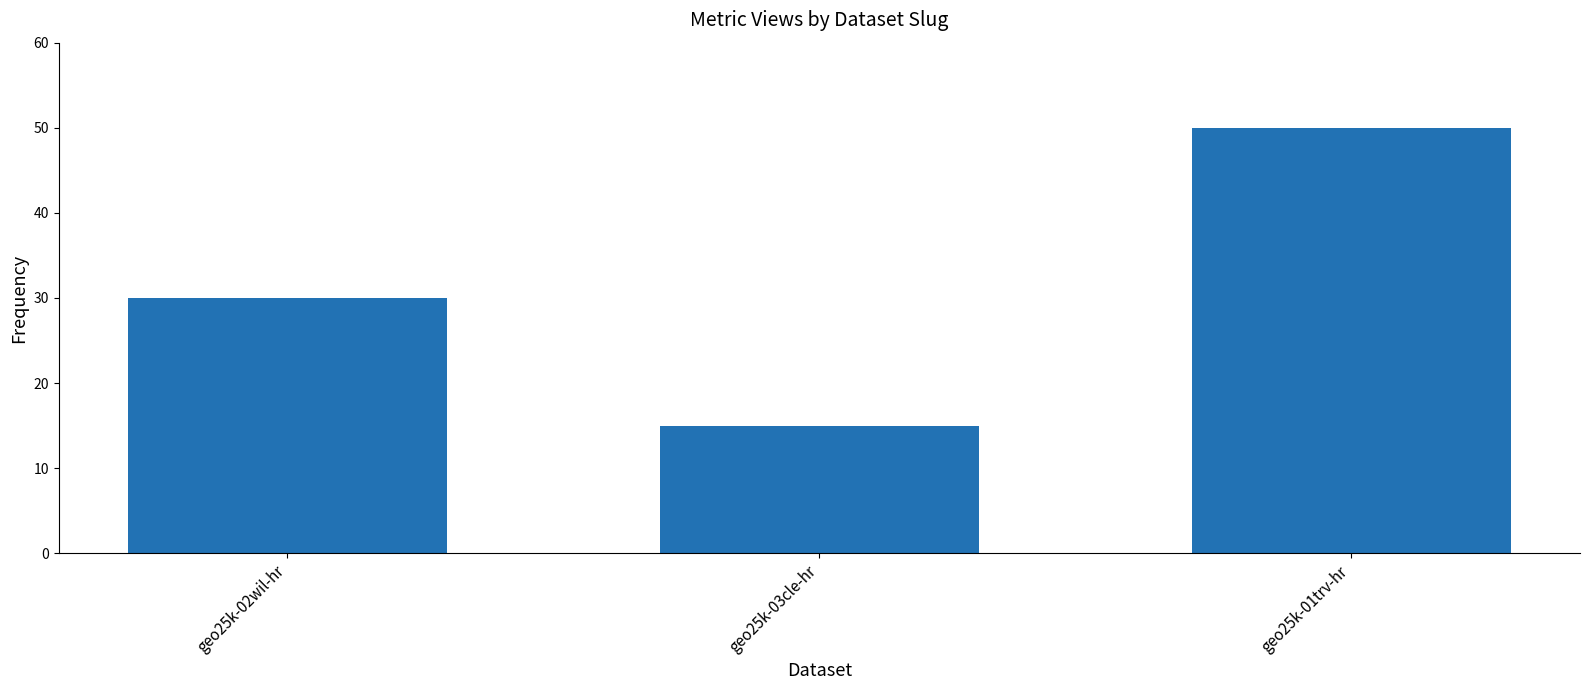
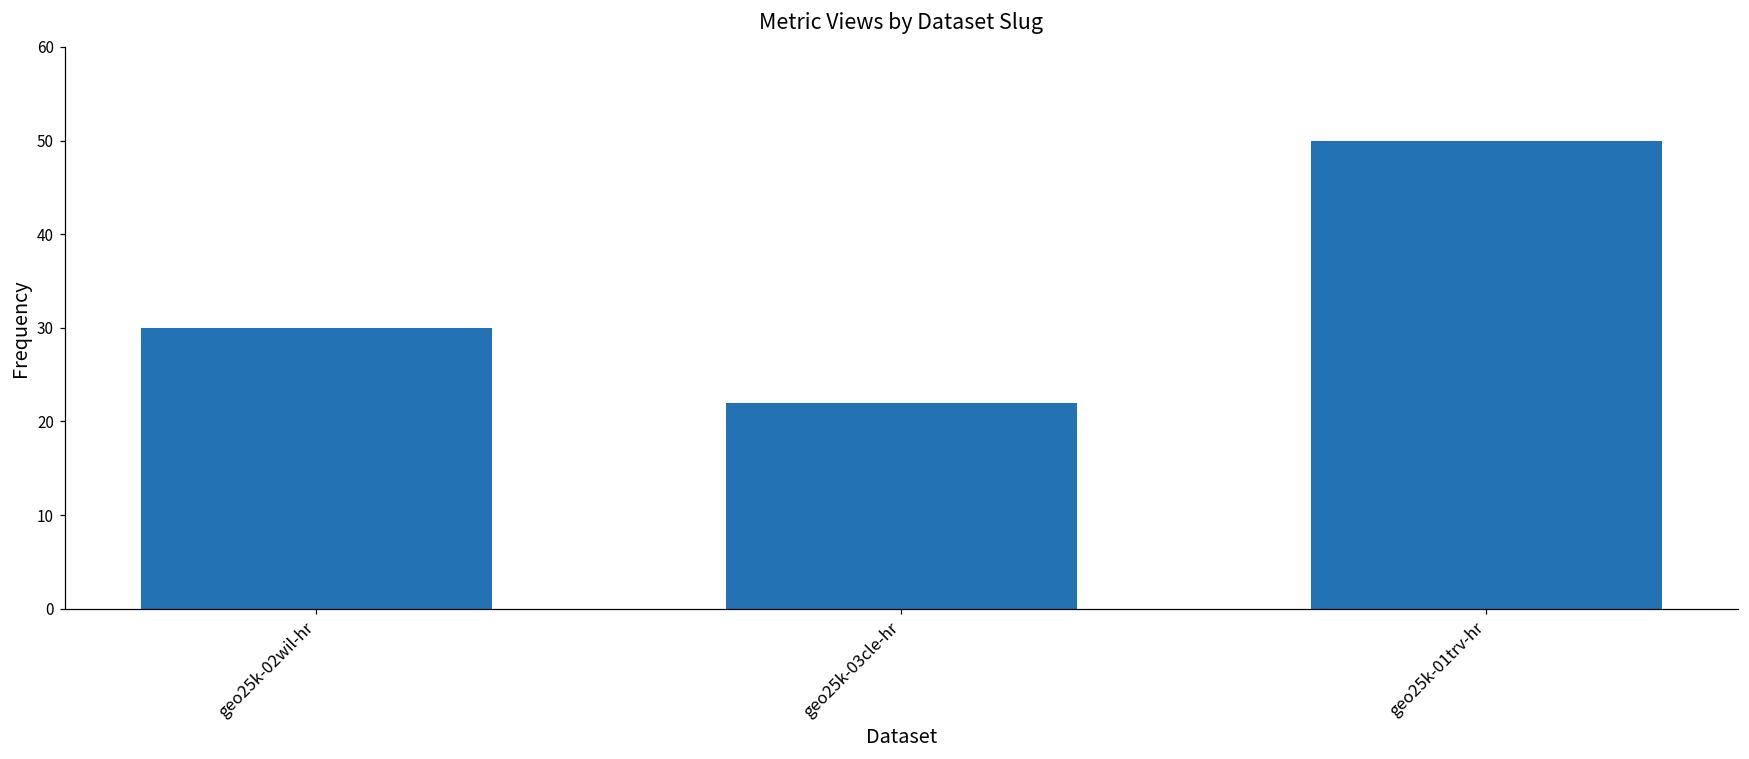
  {
    "geo25k-02wil-hr": 30,
-   "geo25k-03cle-hr": 15,
+   "geo25k-03cle-hr": 22,
    "geo25k-01trv-hr": 50
  }
